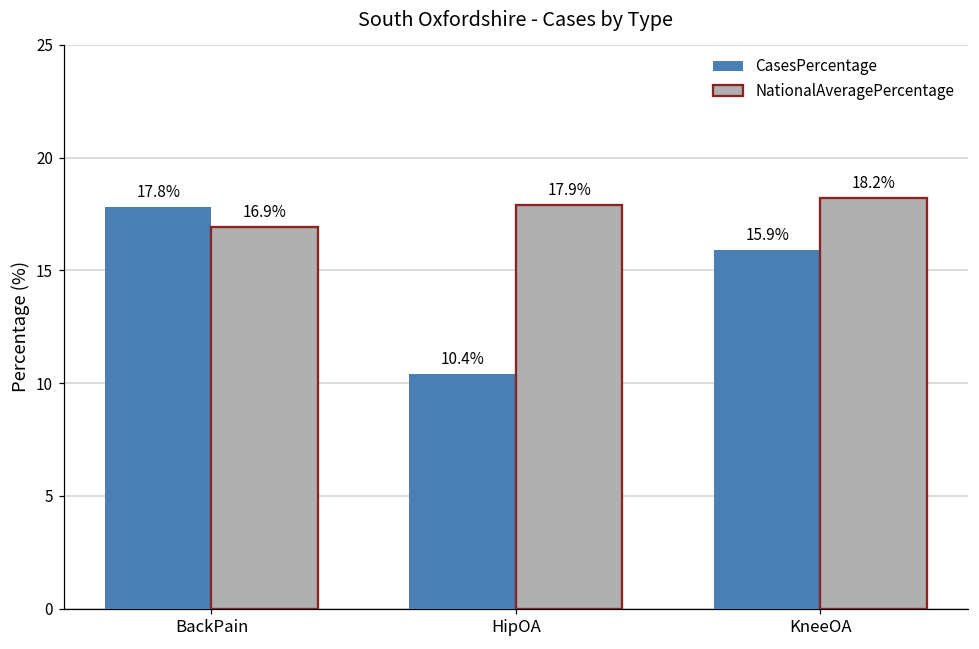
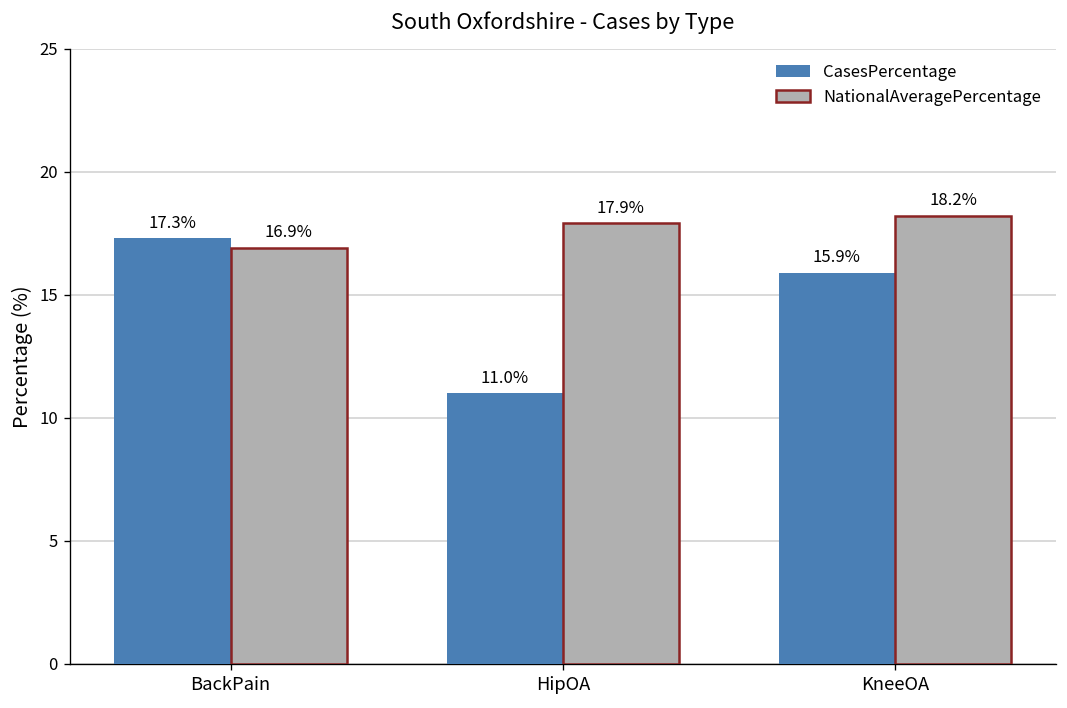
  {
    "CasesPercentage": {
-     "BackPain": "17.8%",
-     "HipOA": "10.4%",
+     "BackPain": "17.3%",
+     "HipOA": "11.0%",
      "KneeOA": "15.9%"
    },
    "NationalAveragePercentage": {
      "BackPain": "16.9%",
      "HipOA": "17.9%",
      "KneeOA": "18.2%"
    }
  }
